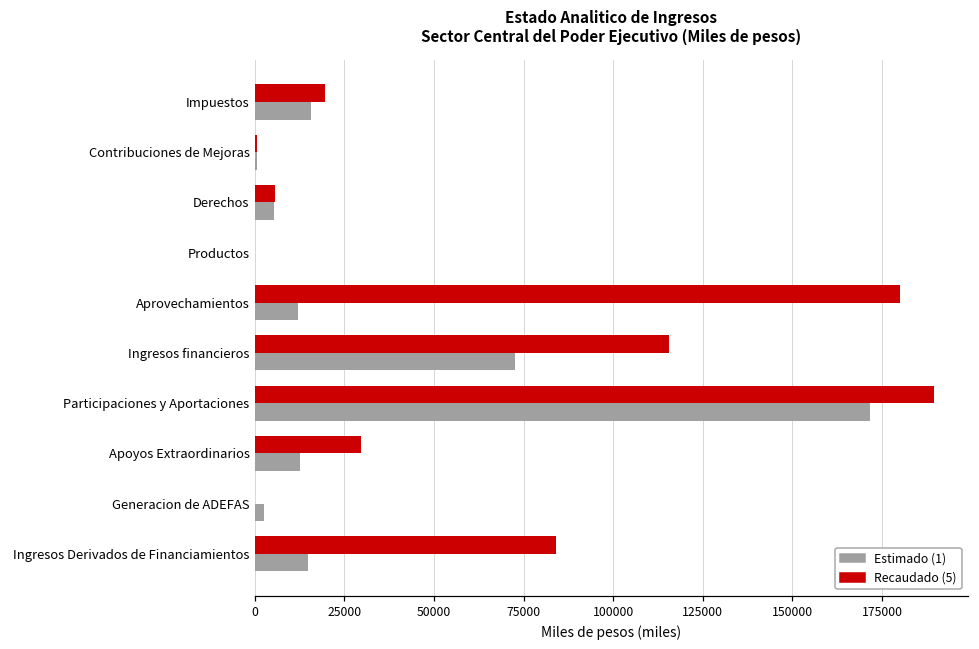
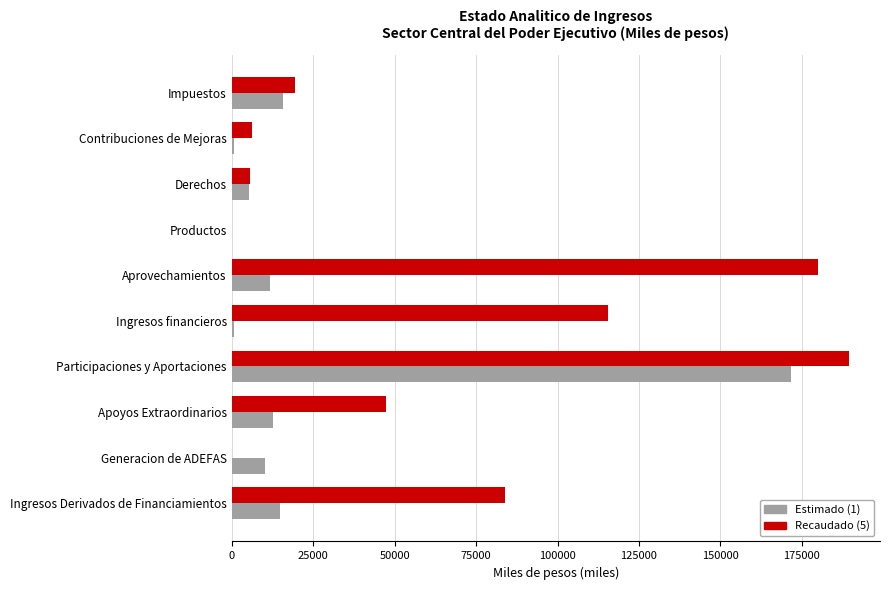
  {
    "Estimado (1)": {
      "Impuestos": 16000,
      "Derechos": 5000,
      "Aprovechamientos": 12000,
-     "Ingresos financieros": 73000,
+     "Ingresos financieros": 1000,
      "Participaciones y Aportaciones": 172000,
      "Apoyos Extraordinarios": 13000,
-     "Generacion de ADEFAS": 2000,
+     "Generacion de ADEFAS": 10000,
      "Ingresos Derivados de Financiamientos": 15000
    },
    "Recaudado (5)": {
      "Impuestos": 20000,
-     "Contribuciones de Mejoras": 0,
+     "Contribuciones de Mejoras": 6000,
      "Derechos": 6000,
      "Aprovechamientos": 180000,
      "Ingresos financieros": 116000,
      "Participaciones y Aportaciones": 190000,
-     "Apoyos Extraordinarios": 30000,
+     "Apoyos Extraordinarios": 47000,
      "Generacion de ADEFAS": 0,
      "Ingresos Derivados de Financiamientos": 84000
    }
  }
